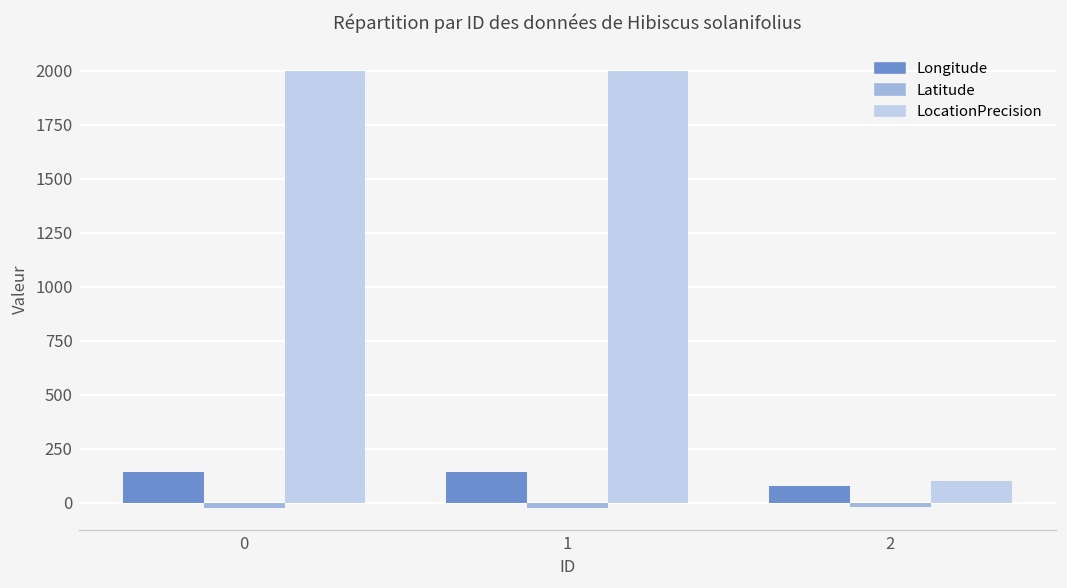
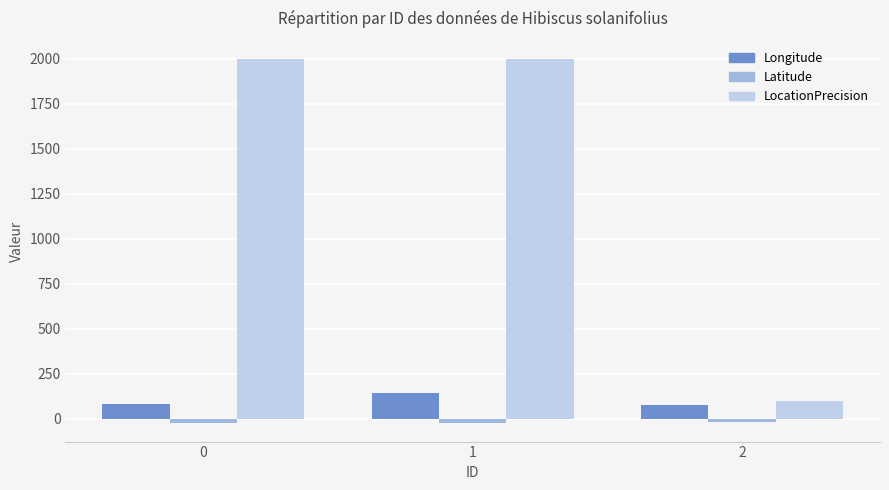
  {
    "Longitude": {
-     "0": 140,
+     "0": 80,
      "1": 140,
      "2": 80
    }
  }
